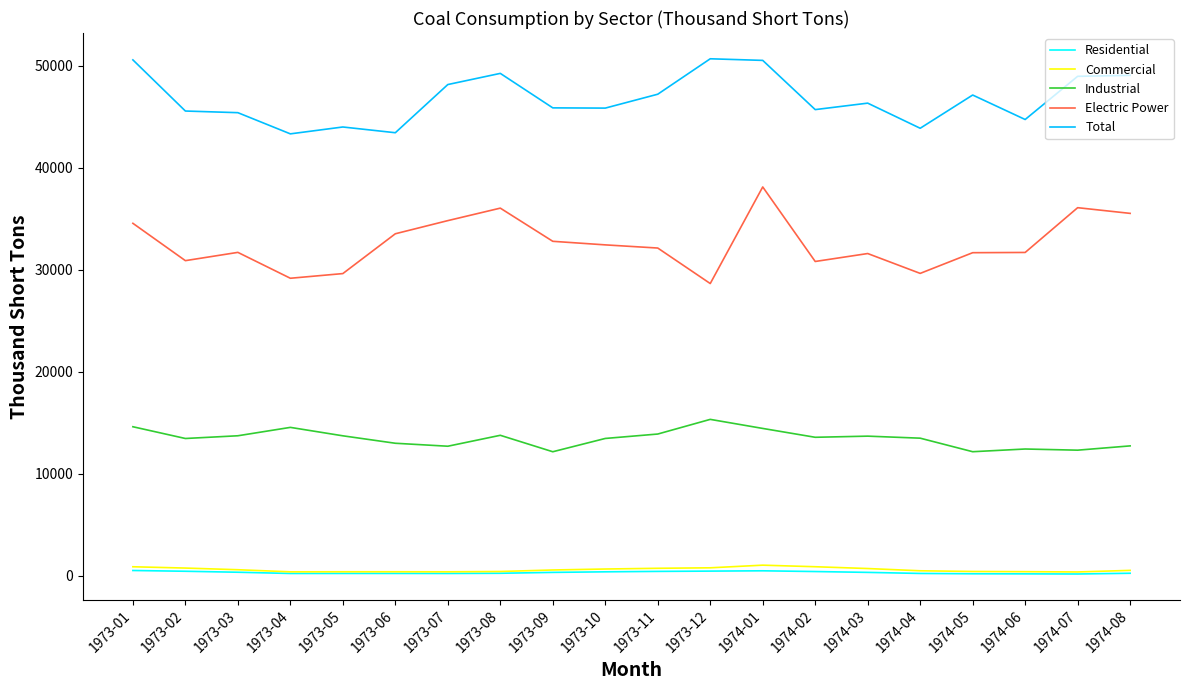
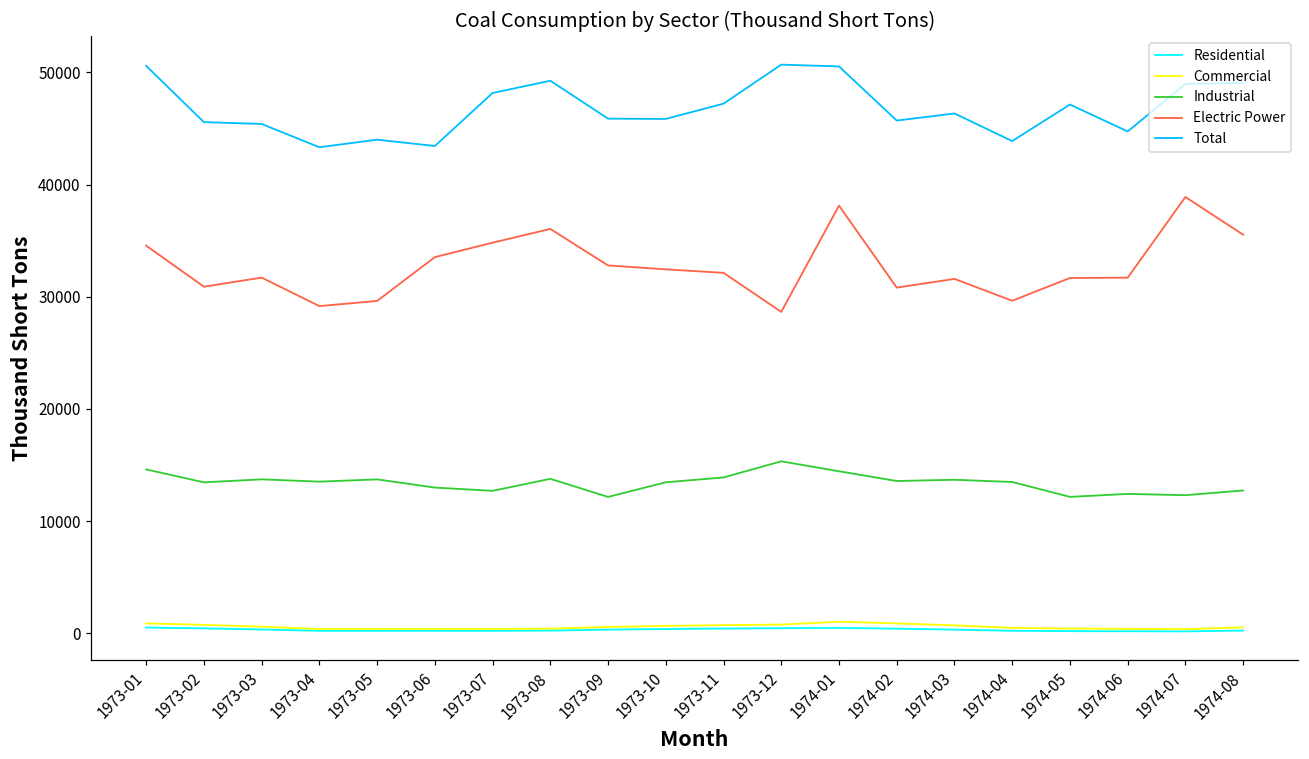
  {
    "Residential": {
      "1973-01": 500,
      "1973-02": 400,
      "1973-10": 400,
      "1973-11": 400,
      "1973-12": 500,
      "1974-01": 500,
      "1974-02": 400,
      "1974-03": 300,
      "1974-04": 200,
      "1974-08": 300
    },
    "Commercial": {
      "1973-01": 900,
      "1973-02": 800,
      "1973-10": 700,
      "1973-11": 700,
      "1973-12": 800,
      "1974-01": 1000,
      "1974-02": 900,
      "1974-03": 700,
      "1974-04": 500,
      "1974-08": 500
    },
    "Industrial": {
      "1973-01": 14600,
      "1973-02": 13500,
      "1973-03": 13700,
-     "1973-04": 14600,
+     "1973-04": 13500,
      "1973-05": 13700,
      "1973-06": 13000,
      "1973-07": 12700,
      "1973-08": 13800,
      "1973-09": 12200,
      "1973-10": 13500,
      "1973-11": 13900,
      "1973-12": 15300,
      "1974-01": 14400,
      "1974-02": 13600,
      "1974-03": 13700,
      "1974-04": 13500,
      "1974-05": 12200,
      "1974-06": 12400,
      "1974-07": 12300,
      "1974-08": 12700
    },
    "Electric Power": {
      "1973-01": 34600,
      "1973-02": 30900,
      "1973-03": 31700,
      "1973-04": 29200,
      "1973-05": 29600,
      "1973-06": 33500,
      "1973-07": 34800,
      "1973-08": 36000,
      "1973-09": 32800,
      "1973-10": 32400,
      "1973-11": 32100,
      "1973-12": 28700,
      "1974-01": 38100,
      "1974-02": 30800,
      "1974-03": 31600,
      "1974-04": 29600,
      "1974-05": 31700,
      "1974-06": 31700,
-     "1974-07": 36100,
+     "1974-07": 38900,
      "1974-08": 35500
    },
    "Total": {
      "1973-01": 50600,
      "1973-02": 45600,
      "1973-03": 45400,
      "1973-04": 43300,
      "1973-05": 44000,
      "1973-06": 43400,
      "1973-07": 48200,
      "1973-08": 49300,
      "1973-09": 45900,
      "1973-10": 45900,
      "1973-11": 47200,
      "1973-12": 50700,
      "1974-01": 50500,
      "1974-02": 45700,
      "1974-03": 46300,
      "1974-04": 43900,
      "1974-05": 47100,
      "1974-06": 44700
    }
  }
